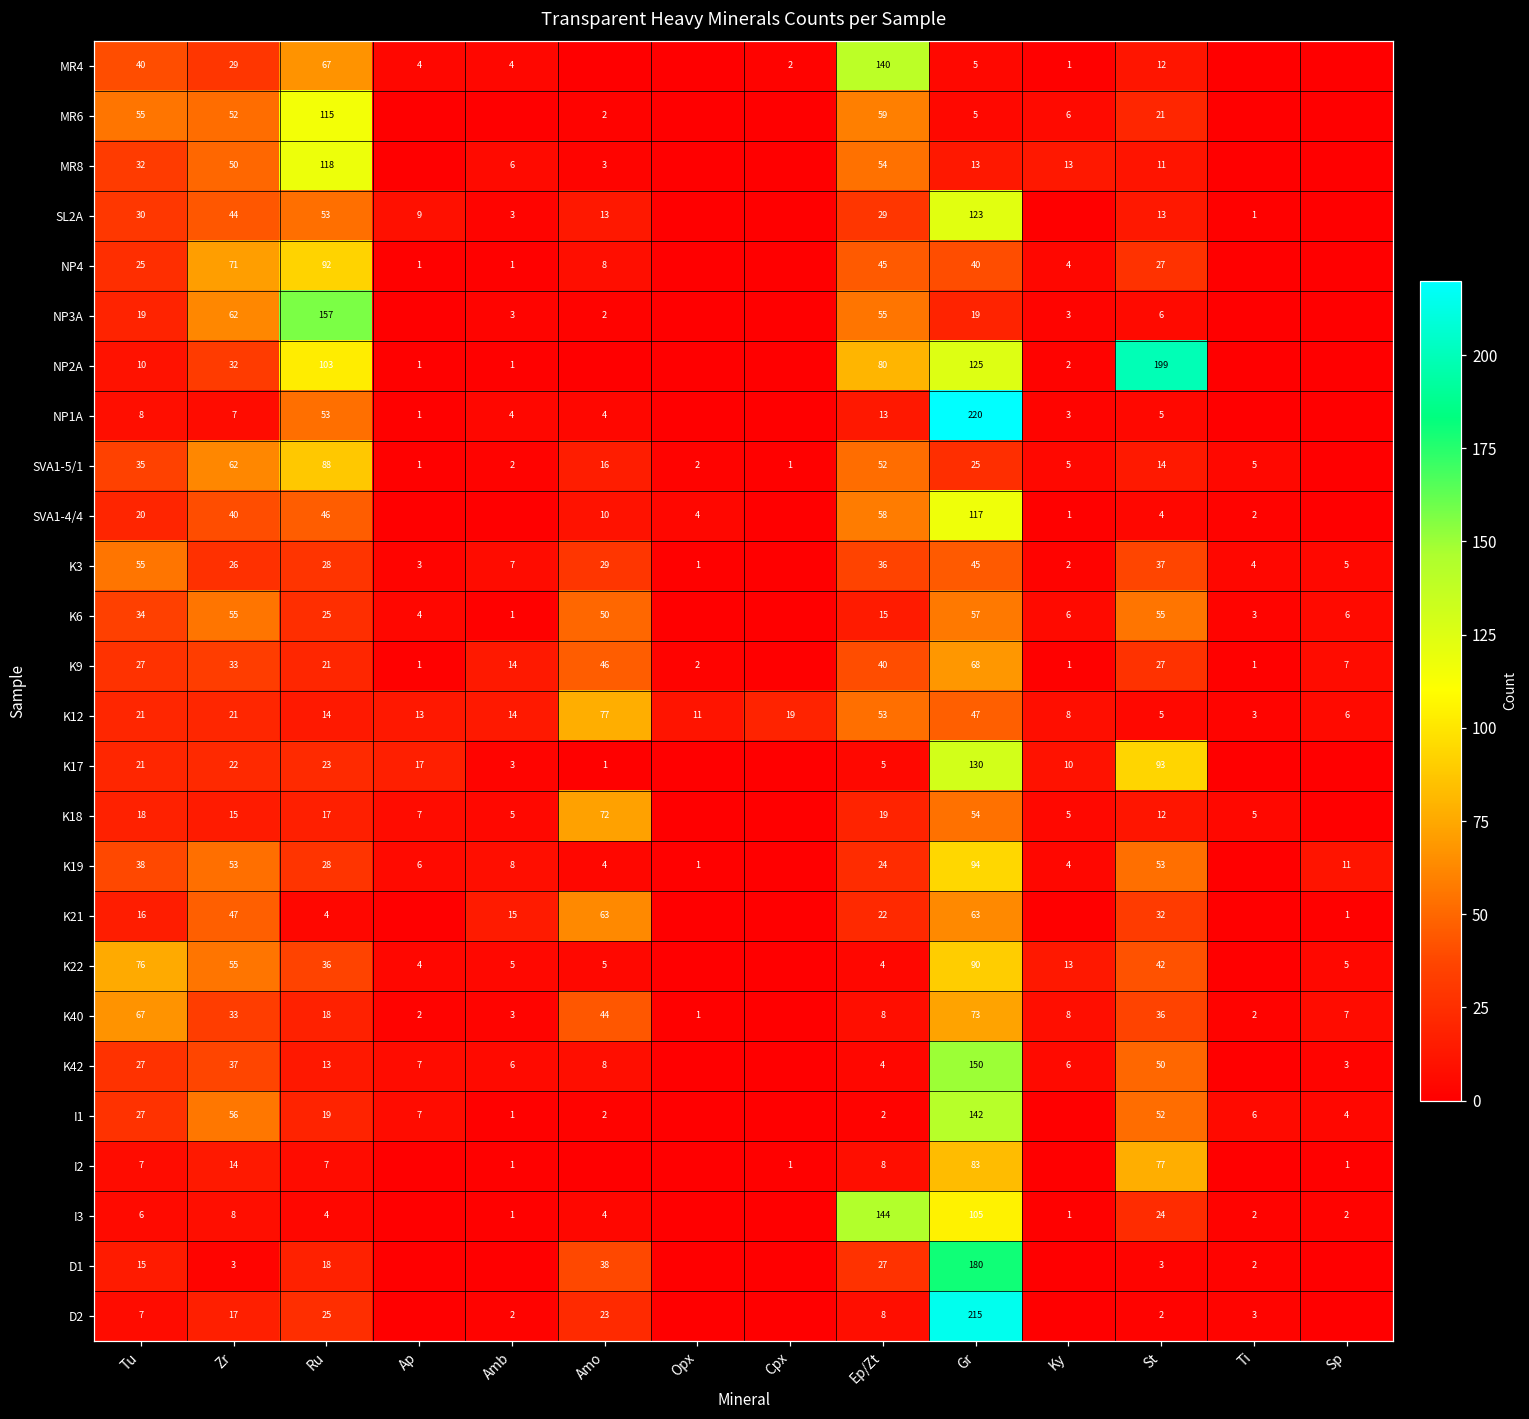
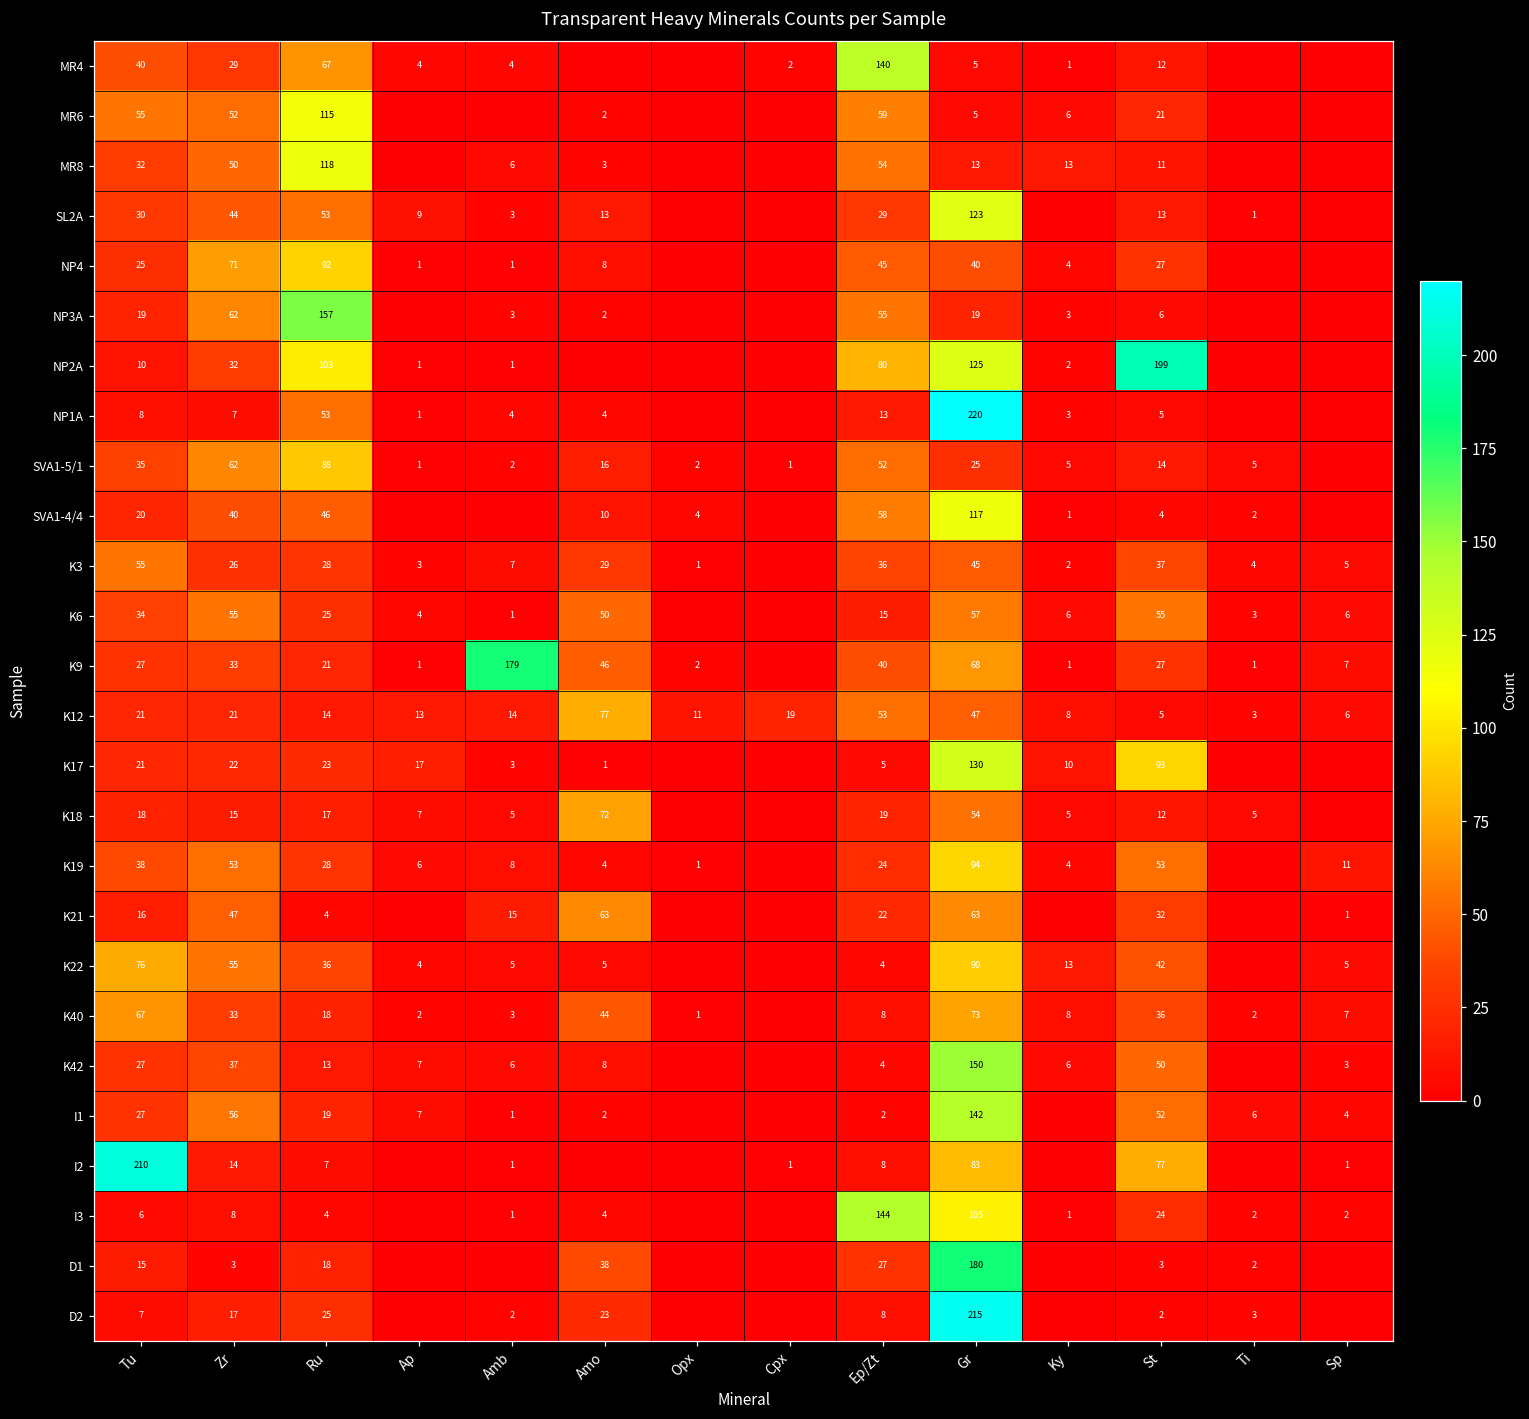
  {
    "K9": {
      "Tu": 27,
      "Zr": 33,
      "Ru": 21,
      "Ap": 1,
-     "Amb": 14,
+     "Amb": 179,
      "Amo": 46,
      "Opx": 2,
      "Ep/Zt": 40,
      "Gr": 68,
      "Ky": 1,
      "St": 27,
      "Ti": 1,
      "Sp": 7
    },
    "I2": {
-     "Tu": 7,
+     "Tu": 210,
      "Zr": 14,
      "Ru": 7,
      "Amb": 1,
      "Cpx": 1,
      "Ep/Zt": 8,
      "Gr": 83,
      "St": 77,
      "Sp": 1
    }
  }
